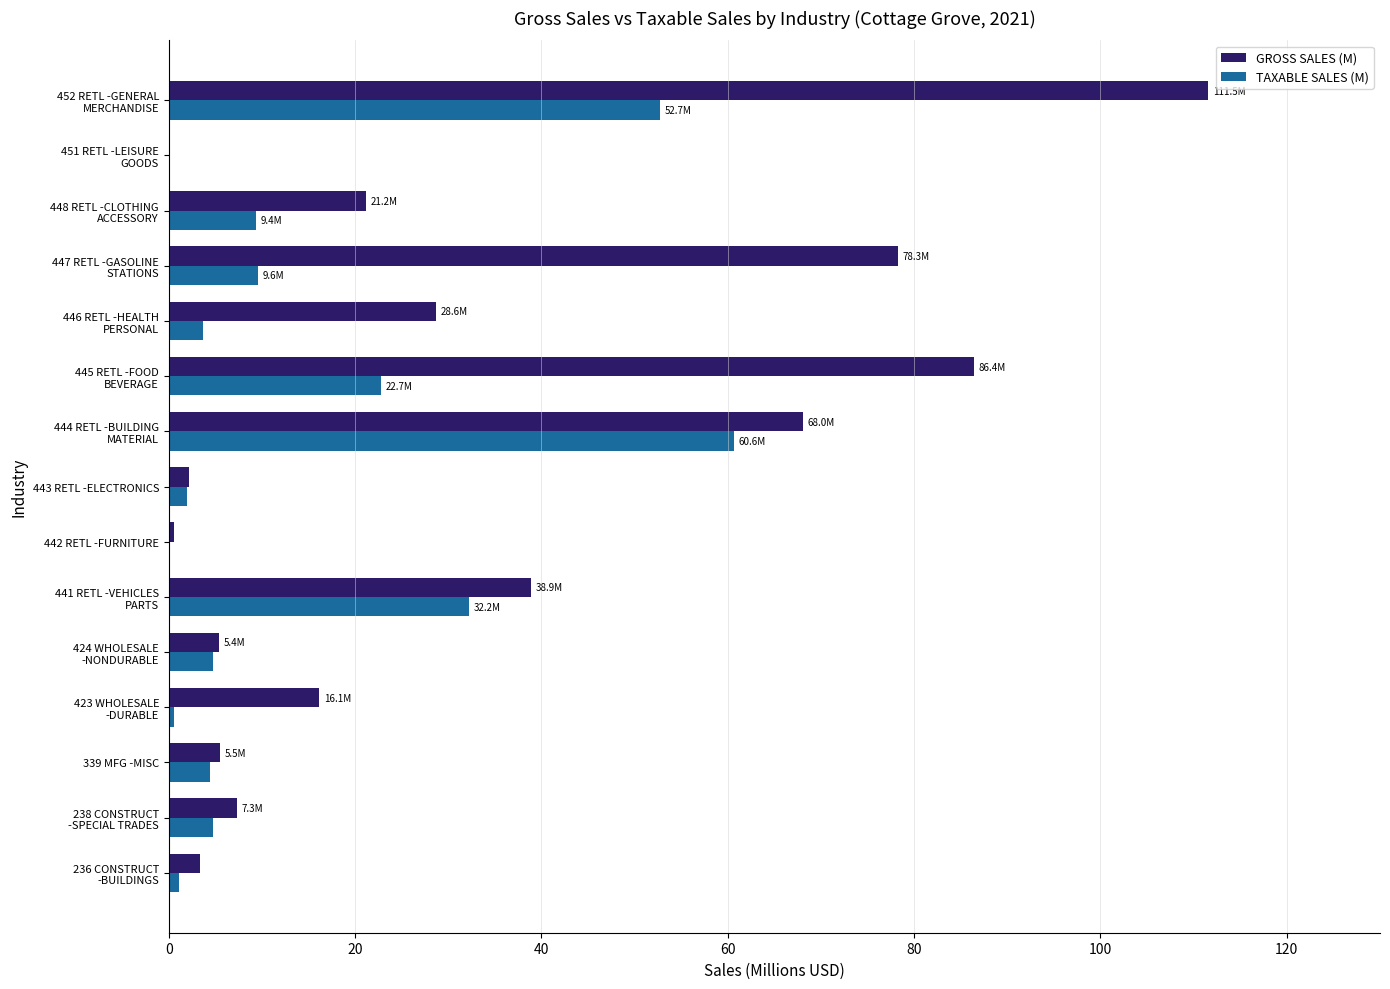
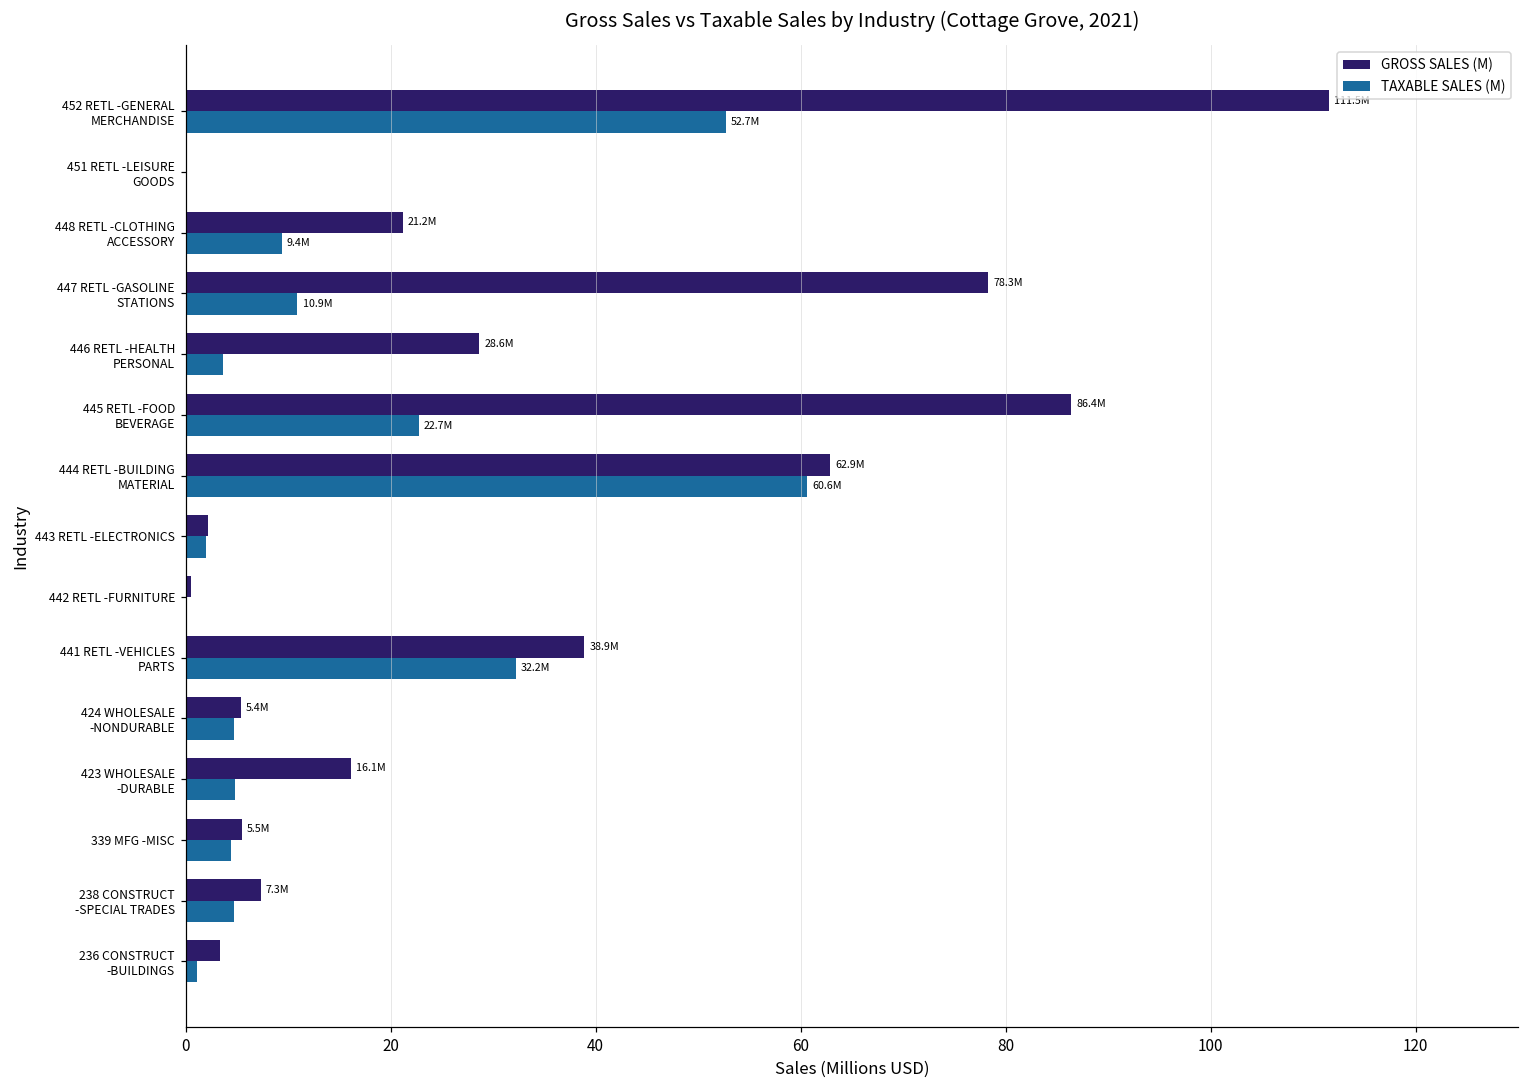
  {
    "GROSS SALES (M)": {
      "448 RETL -CLOTHING ACCESSORY": "21.2M",
      "447 RETL -GASOLINE STATIONS": "78.3M",
      "446 RETL -HEALTH PERSONAL": "28.6M",
      "445 RETL -FOOD BEVERAGE": "86.4M",
-     "444 RETL -BUILDING MATERIAL": "68.0M",
+     "444 RETL -BUILDING MATERIAL": "62.9M",
      "441 RETL -VEHICLES PARTS": "38.9M",
      "424 WHOLESALE -NONDURABLE": "5.4M",
      "423 WHOLESALE -DURABLE": "16.1M",
      "339 MFG -MISC": "5.5M",
      "238 CONSTRUCT -SPECIAL TRADES": "7.3M"
    },
    "TAXABLE SALES (M)": {
      "452 RETL -GENERAL MERCHANDISE": "52.7M",
      "448 RETL -CLOTHING ACCESSORY": "9.4M",
-     "447 RETL -GASOLINE STATIONS": "9.6M",
+     "447 RETL -GASOLINE STATIONS": "10.9M",
      "445 RETL -FOOD BEVERAGE": "22.7M",
      "444 RETL -BUILDING MATERIAL": "60.6M",
      "441 RETL -VEHICLES PARTS": "32.2M",
-     "423 WHOLESALE -DURABLE": "1"
+     "423 WHOLESALE -DURABLE": "5"
    }
  }
